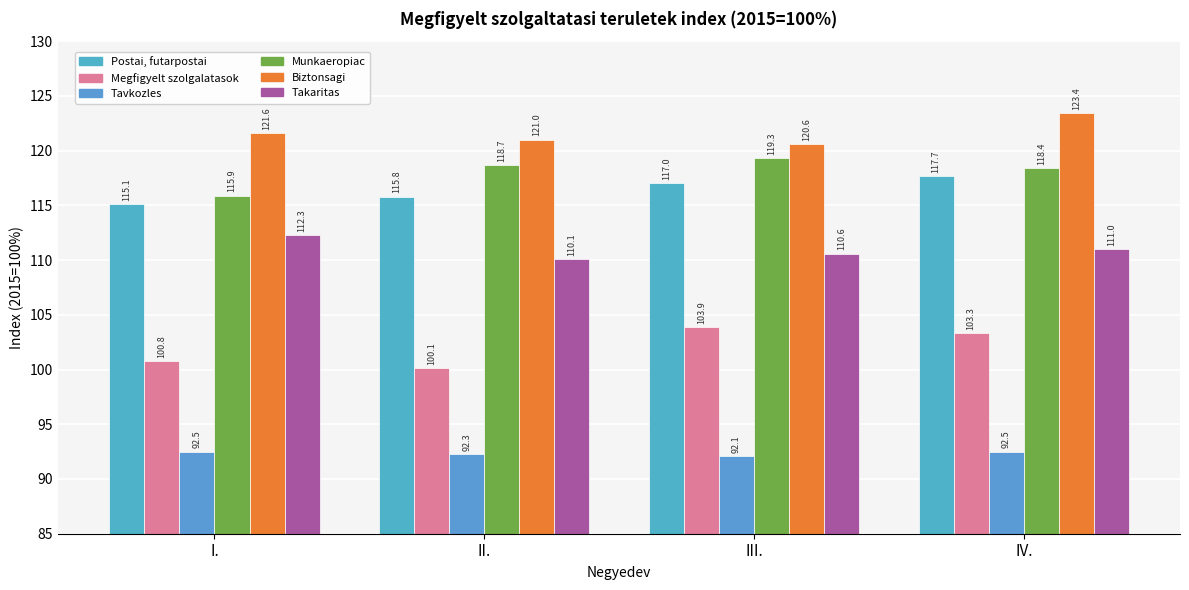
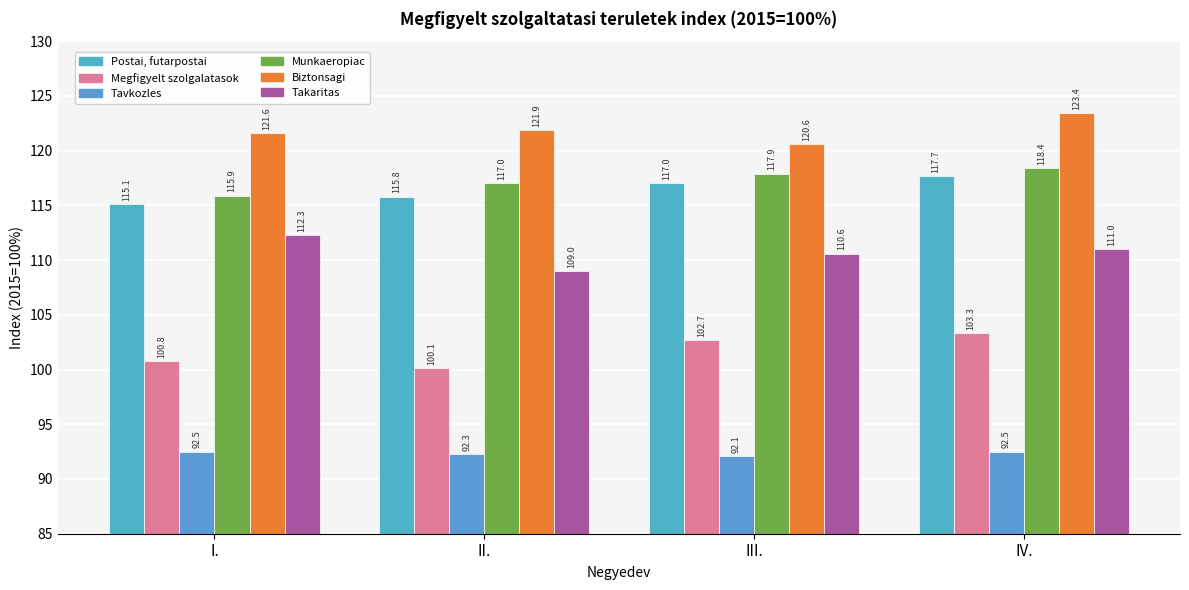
  {
    "Megfigyelt szolgalatasok": {
      "I.": 100.8,
      "II.": 100.1,
-     "III.": 103.9,
+     "III.": 102.7,
      "IV.": 103.3
    },
    "Munkaeropiac": {
      "I.": 115.9,
-     "II.": 118.7,
-     "III.": 119.3,
+     "II.": 117.0,
+     "III.": 117.9,
      "IV.": 118.4
    },
    "Biztonsagi": {
      "I.": 121.6,
-     "II.": 121.0,
+     "II.": 121.9,
      "III.": 120.6,
      "IV.": 123.4
    },
    "Takaritas": {
      "I.": 112.3,
-     "II.": 110.1,
+     "II.": 109.0,
      "III.": 110.6,
      "IV.": 111.0
    }
  }
